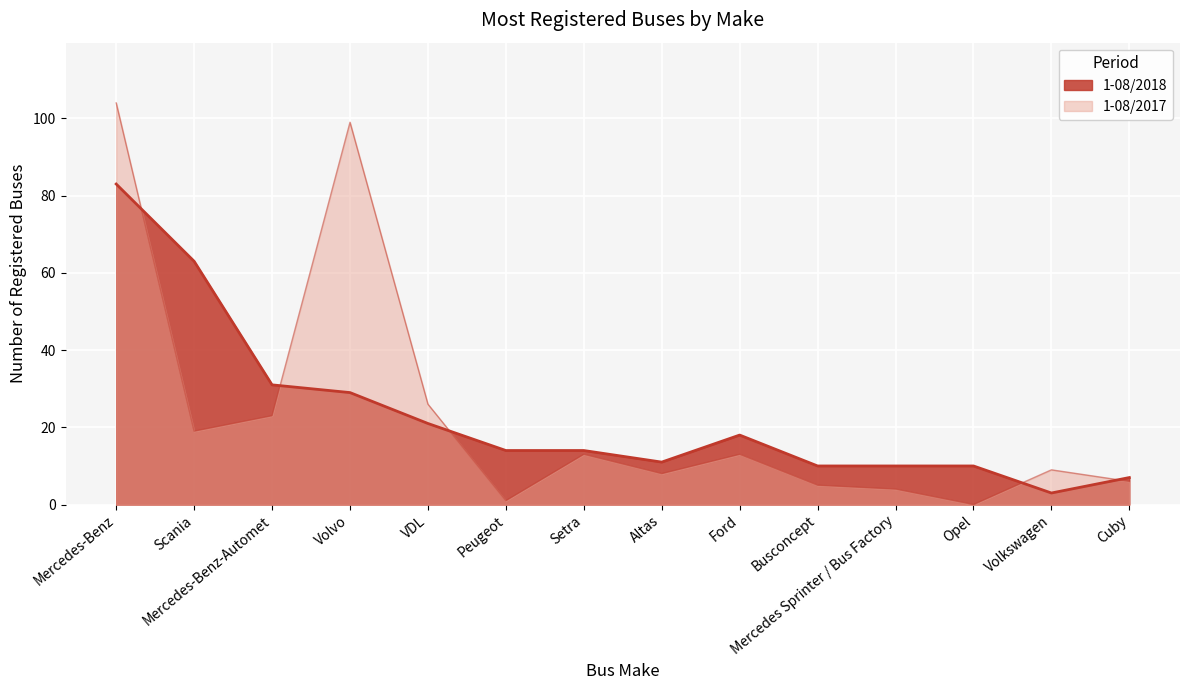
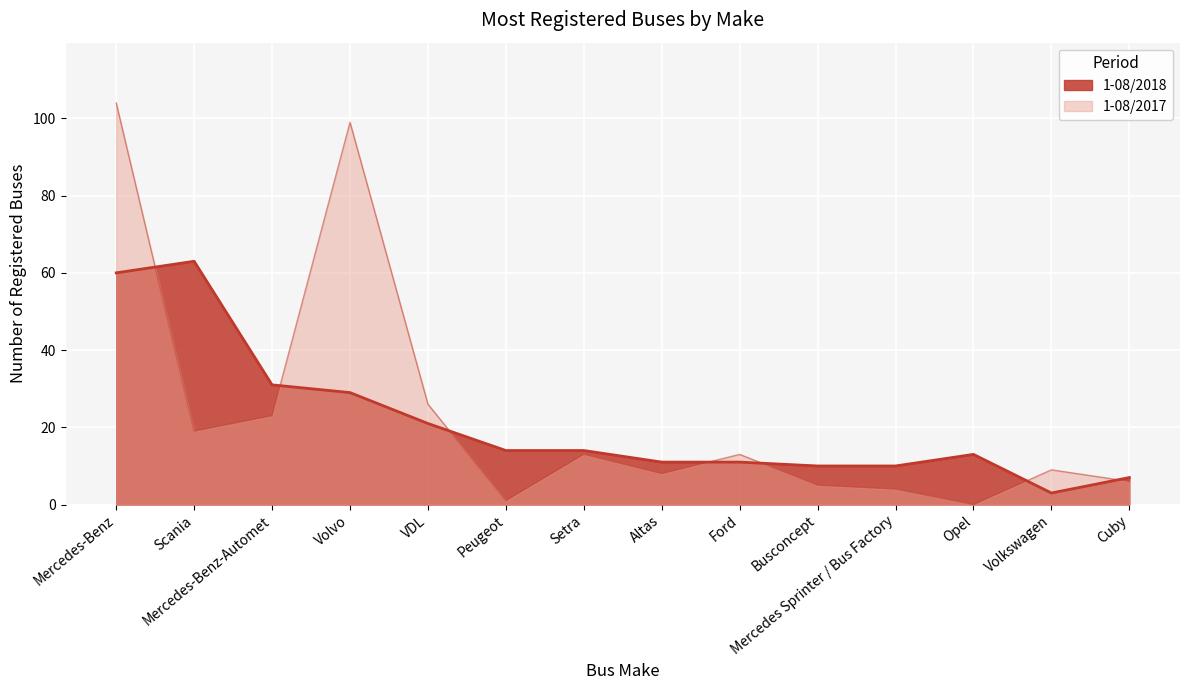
  {
    "1-08/2018": {
-     "Mercedes-Benz": 83,
+     "Mercedes-Benz": 60,
      "Scania": 63,
      "Mercedes-Benz-Automet": 31,
      "Volvo": 29,
      "VDL": 21,
      "Peugeot": 14,
      "Setra": 14,
      "Altas": 11,
-     "Ford": 18,
+     "Ford": 11,
      "Busconcept": 10,
      "Mercedes Sprinter / Bus Factory": 10,
-     "Opel": 10,
+     "Opel": 13,
      "Volkswagen": 3,
      "Cuby": 7
    },
    "1-08/2017": {
      "Mercedes-Benz": 104,
      "Scania": 19,
      "Mercedes-Benz-Automet": 23,
      "Volvo": 99,
      "VDL": 26,
      "Peugeot": 1,
      "Setra": 13,
      "Altas": 8,
      "Ford": 13,
      "Busconcept": 5,
      "Mercedes Sprinter / Bus Factory": 4,
      "Opel": 0,
      "Volkswagen": 9,
      "Cuby": 6
    }
  }
